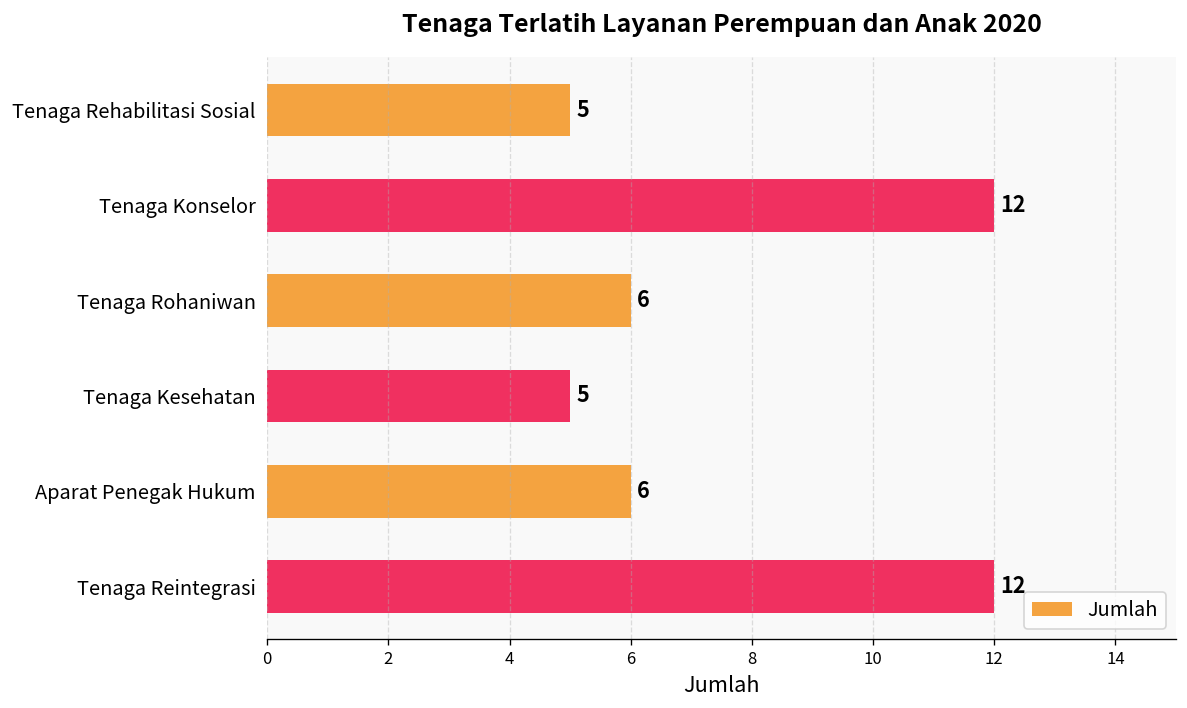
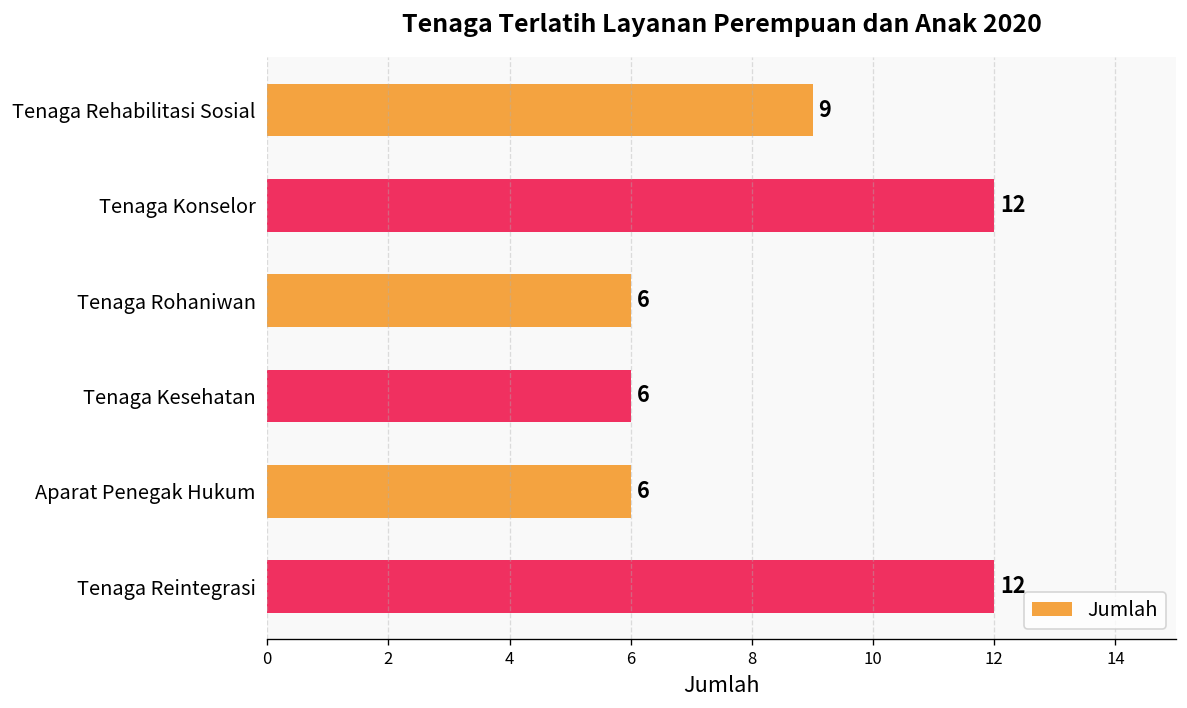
  {
-   "Tenaga Rehabilitasi Sosial": 5,
+   "Tenaga Rehabilitasi Sosial": 9,
    "Tenaga Konselor": 12,
    "Tenaga Rohaniwan": 6,
-   "Tenaga Kesehatan": 5,
+   "Tenaga Kesehatan": 6,
    "Aparat Penegak Hukum": 6
  }
